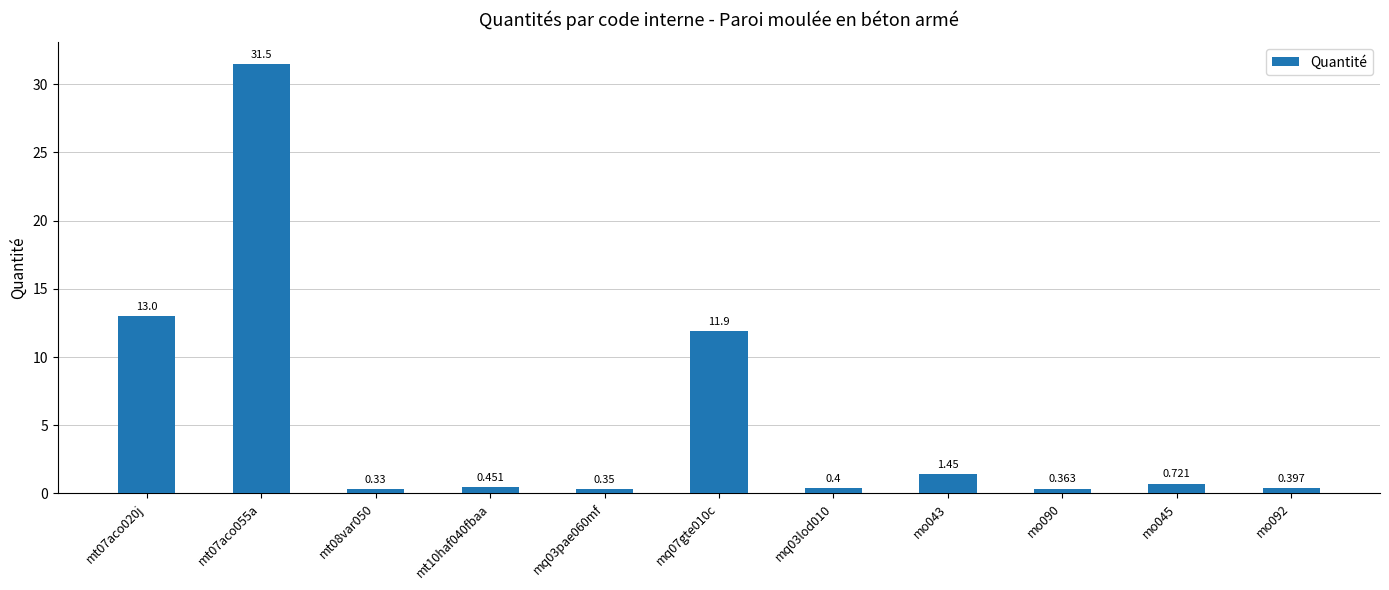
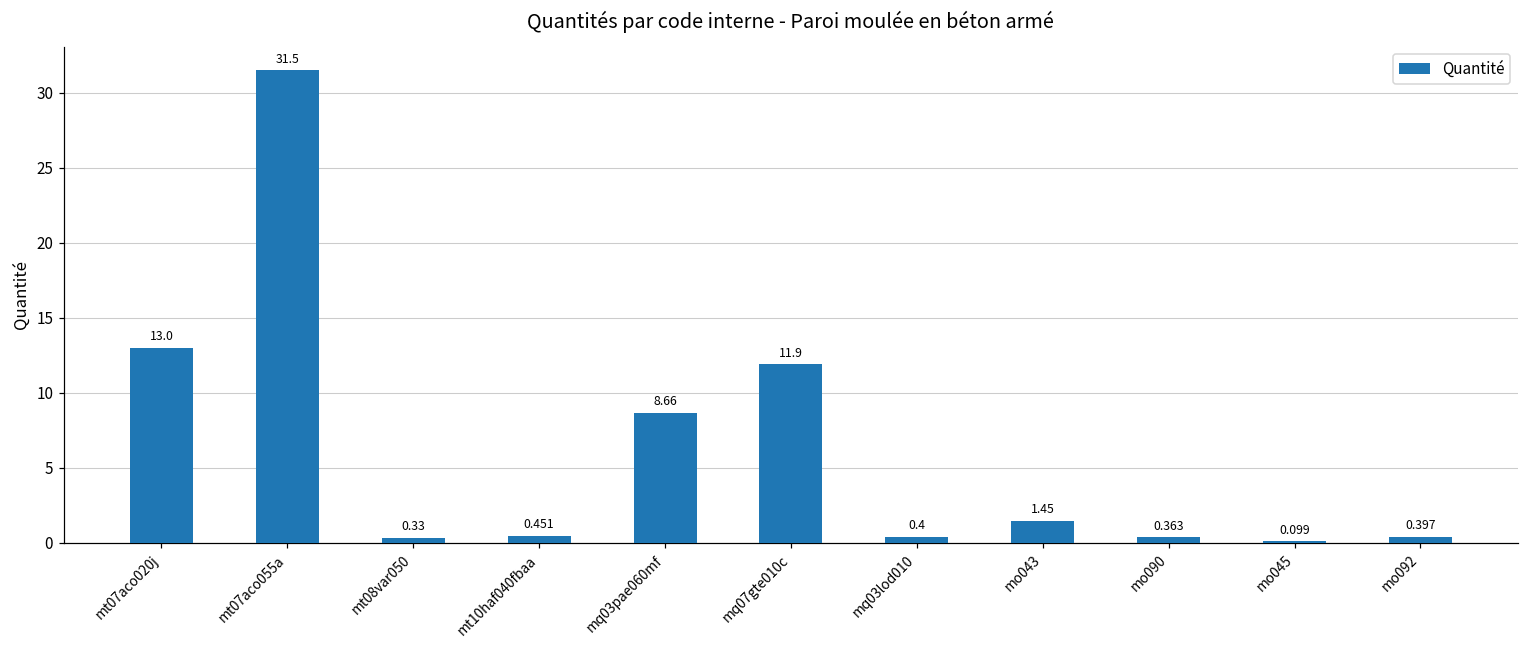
  {
    "mt07aco020j": 13.0,
    "mt07aco055a": 31.5,
    "mt08var050": 0.33,
    "mt10haf040fbaa": 0.451,
-   "mq03pae060mf": 0.35,
+   "mq03pae060mf": 8.66,
    "mq07gte010c": 11.9,
    "mq03lod010": 0.4,
    "mo043": 1.45,
    "mo090": 0.363,
-   "mo045": 0.721,
+   "mo045": 0.099,
    "mo092": 0.397
  }
